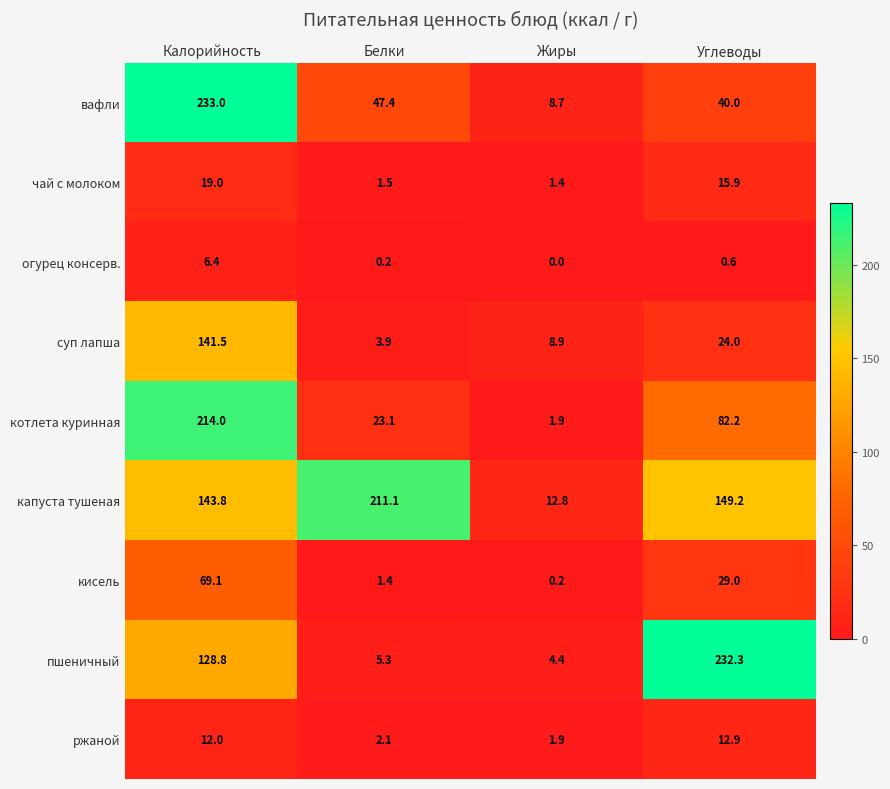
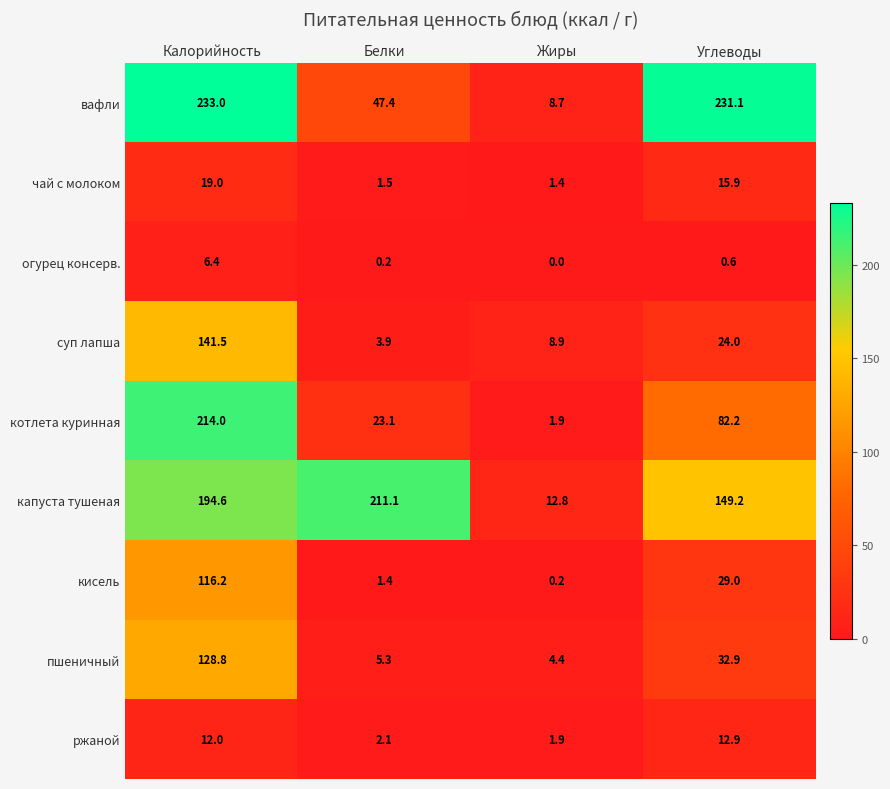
  {
    "вафли": {
      "Калорийность": 233.0,
      "Белки": 47.4,
      "Жиры": 8.7,
-     "Углеводы": 40.0
+     "Углеводы": 231.1
    },
    "чай с молоком": {
      "Калорийность": 19.0,
      "Белки": 1.5,
      "Жиры": 1.4,
      "Углеводы": 15.9
    },
    "огурец консерв.": {
      "Калорийность": 6.4,
      "Белки": 0.2,
      "Жиры": 0.0,
      "Углеводы": 0.6
    },
    "суп лапша": {
      "Калорийность": 141.5,
      "Белки": 3.9,
      "Жиры": 8.9,
      "Углеводы": 24.0
    },
    "котлета куринная": {
      "Калорийность": 214.0,
      "Белки": 23.1,
      "Жиры": 1.9,
      "Углеводы": 82.2
    },
    "капуста тушеная": {
-     "Калорийность": 143.8,
+     "Калорийность": 194.6,
      "Белки": 211.1,
      "Жиры": 12.8,
      "Углеводы": 149.2
    },
    "кисель": {
-     "Калорийность": 69.1,
+     "Калорийность": 116.2,
      "Белки": 1.4,
      "Жиры": 0.2,
      "Углеводы": 29.0
    },
    "пшеничный": {
      "Калорийность": 128.8,
      "Белки": 5.3,
      "Жиры": 4.4,
-     "Углеводы": 232.3
+     "Углеводы": 32.9
    },
    "ржаной": {
      "Калорийность": 12.0,
      "Белки": 2.1,
      "Жиры": 1.9,
      "Углеводы": 12.9
    }
  }
